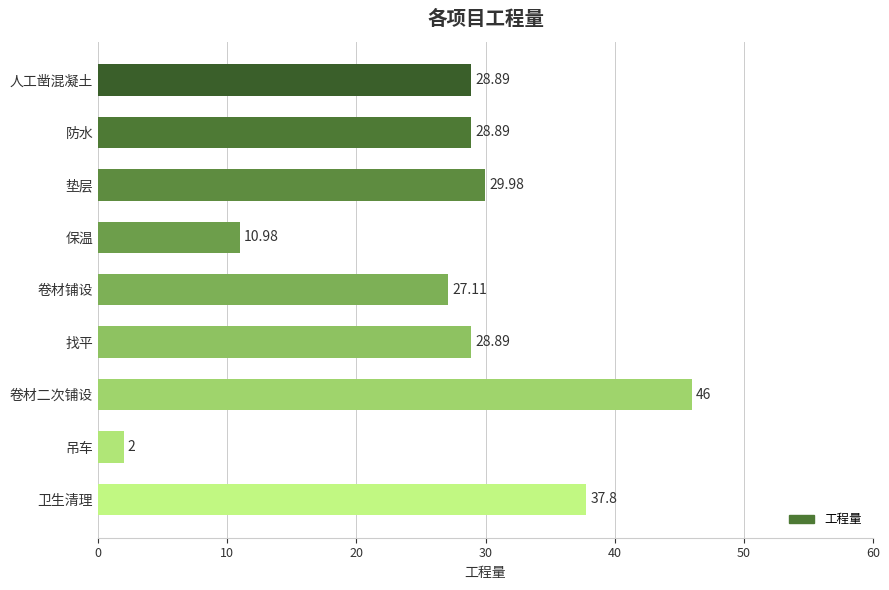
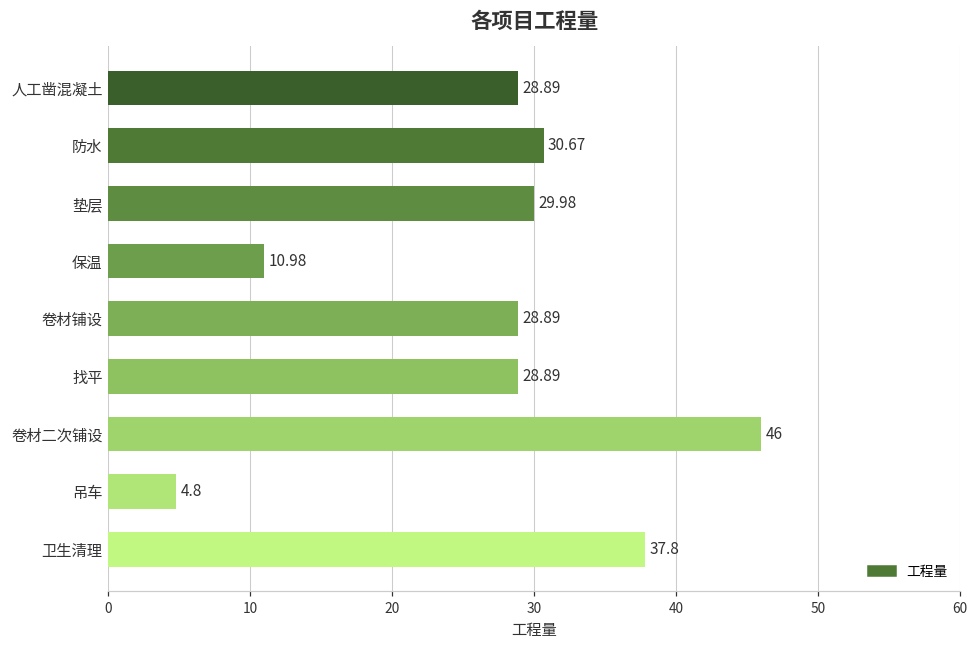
  {
    "人工凿混凝土": 28.89,
-   "防水": 28.89,
+   "防水": 30.67,
    "垫层": 29.98,
    "保温": 10.98,
-   "卷材铺设": 27.11,
+   "卷材铺设": 28.89,
    "找平": 28.89,
    "卷材二次铺设": 46,
-   "吊车": 2,
+   "吊车": 4.8,
    "卫生清理": 37.8
  }
